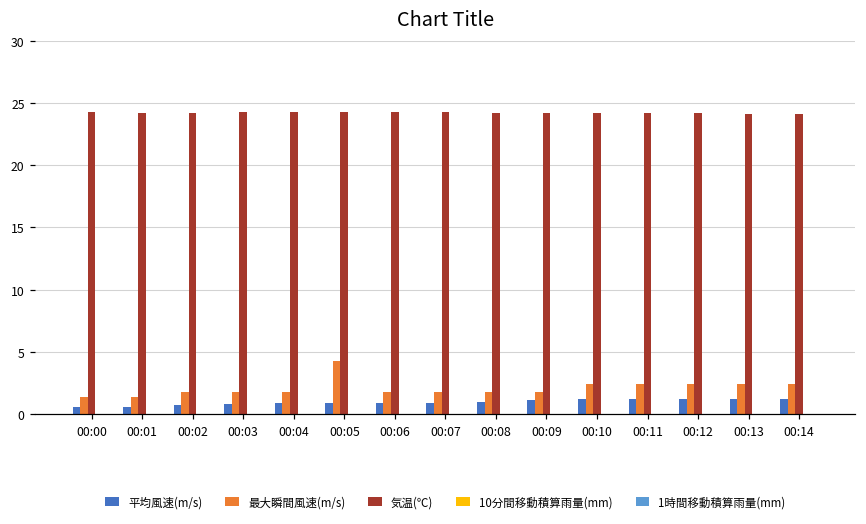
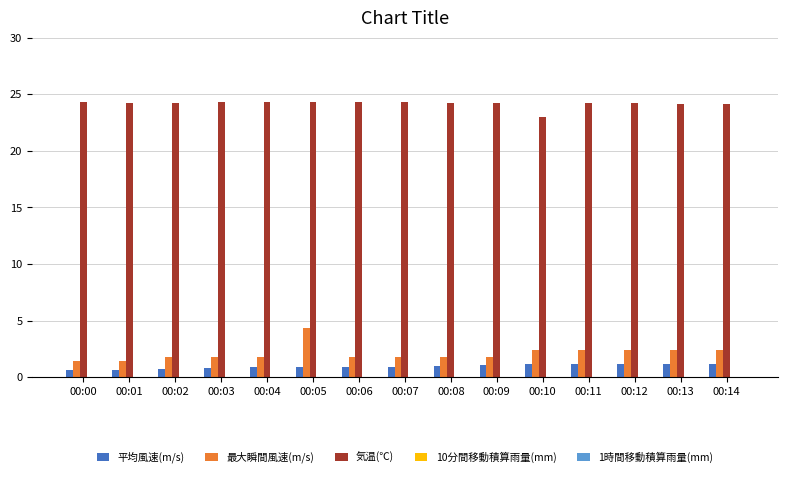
  {
    "最大瞬間風速(m/s)": {
      "00:00": 1.4,
      "00:01": 1.4,
      "00:02": 1.8,
      "00:03": 1.8,
      "00:04": 1.8,
      "00:05": 4.3,
      "00:06": 1.8,
      "00:07": 1.8,
      "00:08": 1.8,
      "00:09": 1.8,
      "00:10": 2.4,
      "00:11": 2.4,
      "00:12": 2.4,
      "00:13": 2.4,
      "00:14": 2.4
    },
    "気温(℃)": {
      "00:00": 24.3,
      "00:01": 24.2,
      "00:02": 24.2,
      "00:03": 24.3,
      "00:04": 24.3,
      "00:05": 24.3,
      "00:06": 24.3,
      "00:07": 24.3,
      "00:08": 24.2,
      "00:09": 24.2,
-     "00:10": 24.2,
+     "00:10": 23.0,
      "00:11": 24.2,
      "00:12": 24.2,
      "00:13": 24.1,
      "00:14": 24.1
    },
    "10分間移動積算雨量(mm)": {
      "00:00": 0.0,
      "00:01": 0.0,
      "00:02": 0.0,
      "00:03": 0.0,
      "00:04": 0.0,
      "00:05": 0.0,
      "00:06": 0.0,
      "00:07": 0.0,
      "00:08": 0.0,
      "00:09": 0.0,
      "00:10": 0.0,
      "00:11": 0.0,
      "00:12": 0.0,
      "00:13": 0.0,
      "00:14": 0.0
    }
  }
